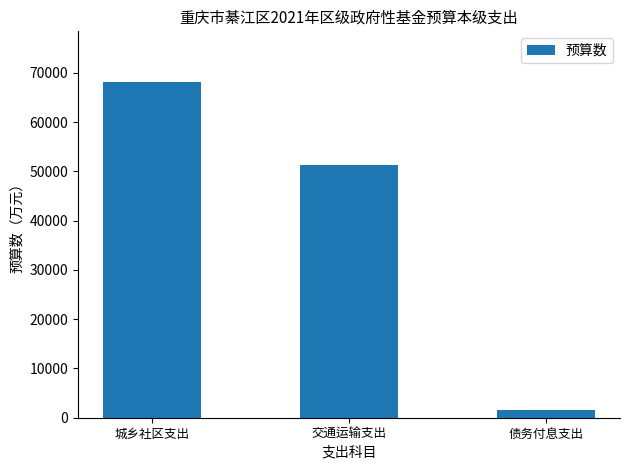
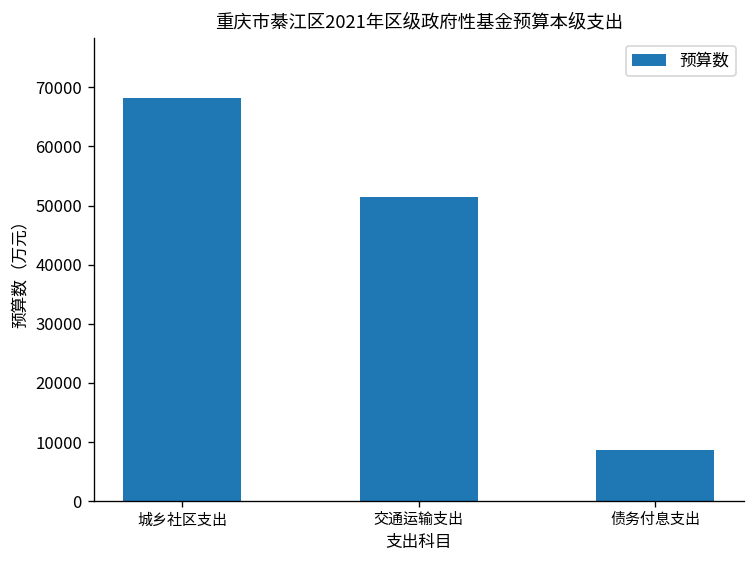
  {
    "城乡社区支出": 68000,
    "交通运输支出": 51000,
-   "债务付息支出": 2000
+   "债务付息支出": 9000
  }
